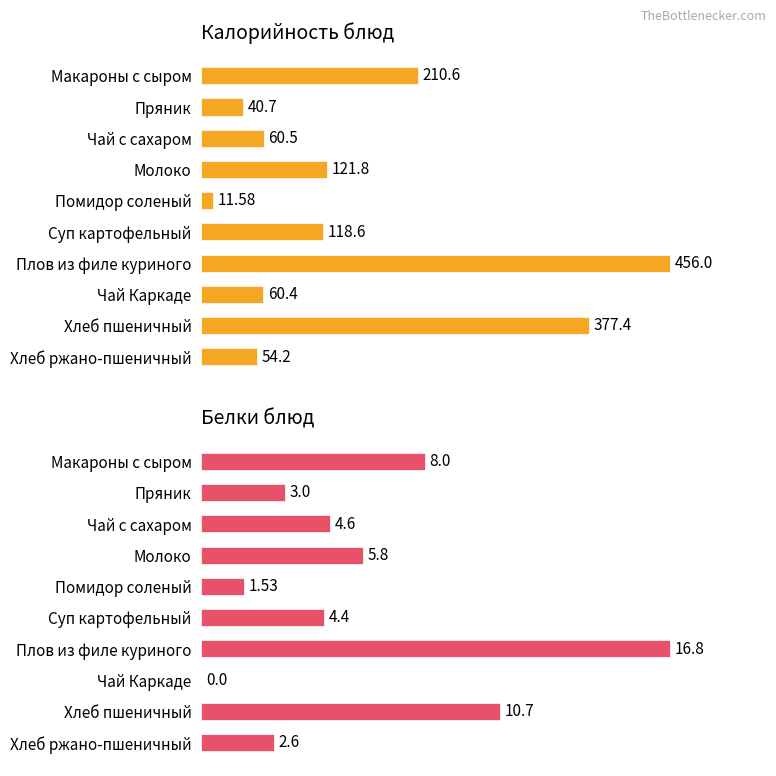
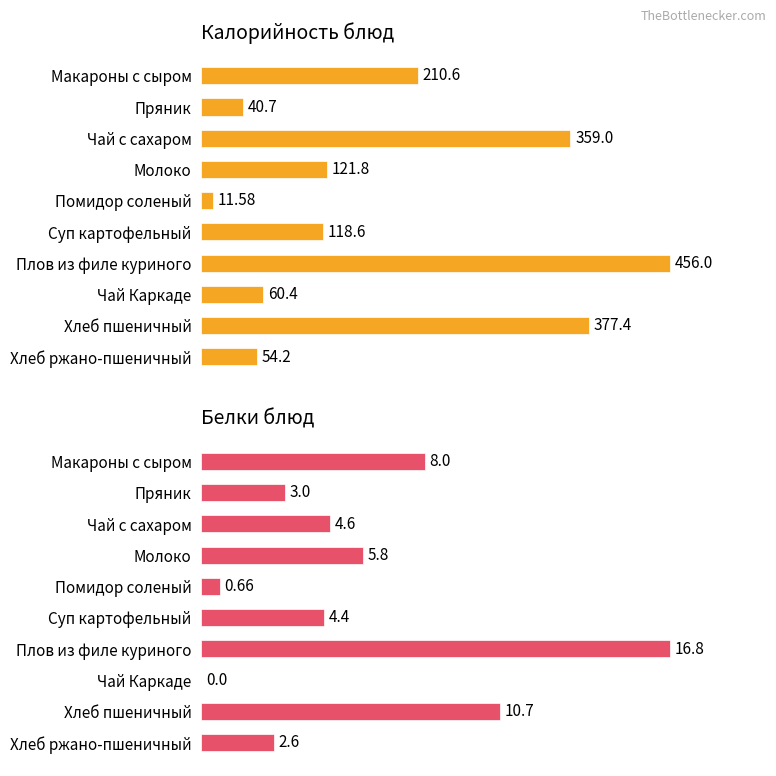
  {
    "Калорийность блюд": {
      "Макароны с сыром": 210.6,
      "Пряник": 40.7,
-     "Чай с сахаром": 60.5,
+     "Чай с сахаром": 359.0,
      "Молоко": 121.8,
      "Помидор соленый": 11.58,
      "Суп картофельный": 118.6,
      "Плов из филе куриного": 456.0,
      "Чай Каркаде": 60.4,
      "Хлеб пшеничный": 377.4,
      "Хлеб ржано-пшеничный": 54.2
    },
    "Белки блюд": {
      "Макароны с сыром": 8.0,
      "Пряник": 3.0,
      "Чай с сахаром": 4.6,
      "Молоко": 5.8,
-     "Помидор соленый": 1.53,
+     "Помидор соленый": 0.66,
      "Суп картофельный": 4.4,
      "Плов из филе куриного": 16.8,
      "Чай Каркаде": 0.0,
      "Хлеб пшеничный": 10.7,
      "Хлеб ржано-пшеничный": 2.6
    }
  }
